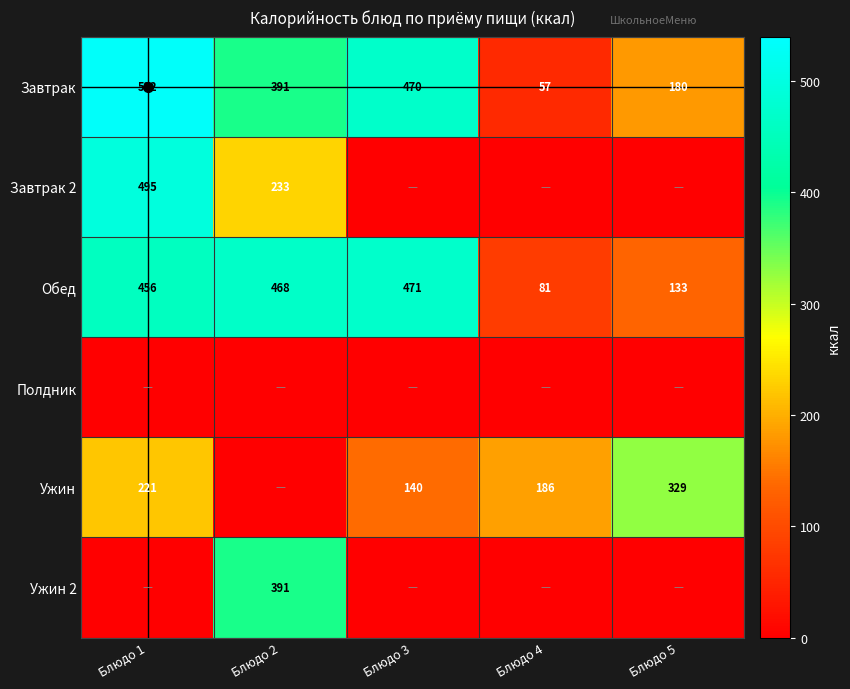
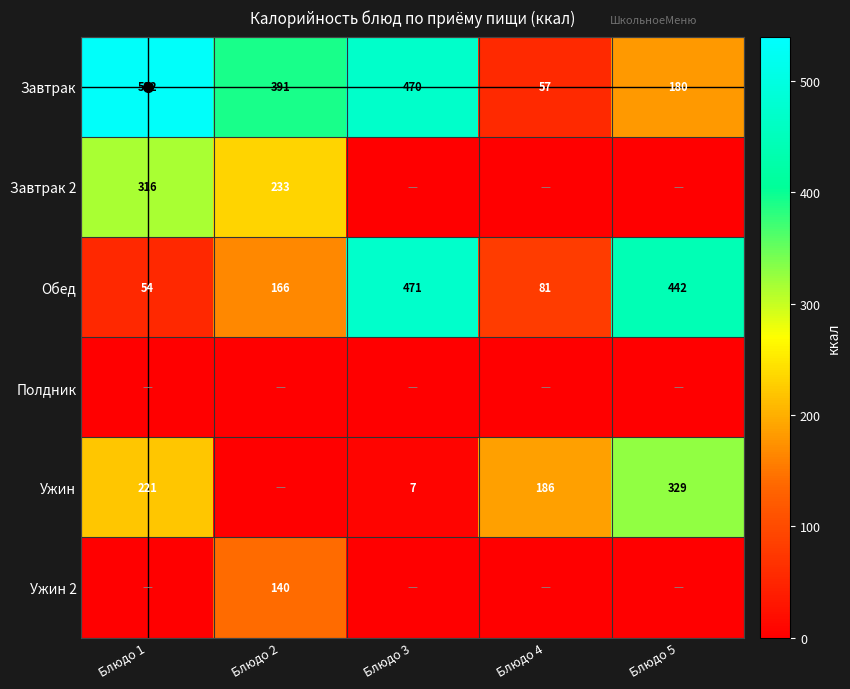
  {
    "Завтрак": {
      "Блюдо 2": 391,
      "Блюдо 3": 470,
      "Блюдо 4": 57,
      "Блюдо 5": 180
    },
    "Завтрак 2": {
-     "Блюдо 1": 495,
+     "Блюдо 1": 316,
      "Блюдо 2": 233
    },
    "Обед": {
-     "Блюдо 1": 456,
-     "Блюдо 2": 468,
+     "Блюдо 1": 54,
+     "Блюдо 2": 166,
      "Блюдо 3": 471,
      "Блюдо 4": 81,
-     "Блюдо 5": 133
+     "Блюдо 5": 442
    },
    "Ужин": {
      "Блюдо 1": 221,
-     "Блюдо 3": 140,
+     "Блюдо 3": 7,
      "Блюдо 4": 186,
      "Блюдо 5": 329
    },
    "Ужин 2": {
-     "Блюдо 2": 391
+     "Блюдо 2": 140
    }
  }
